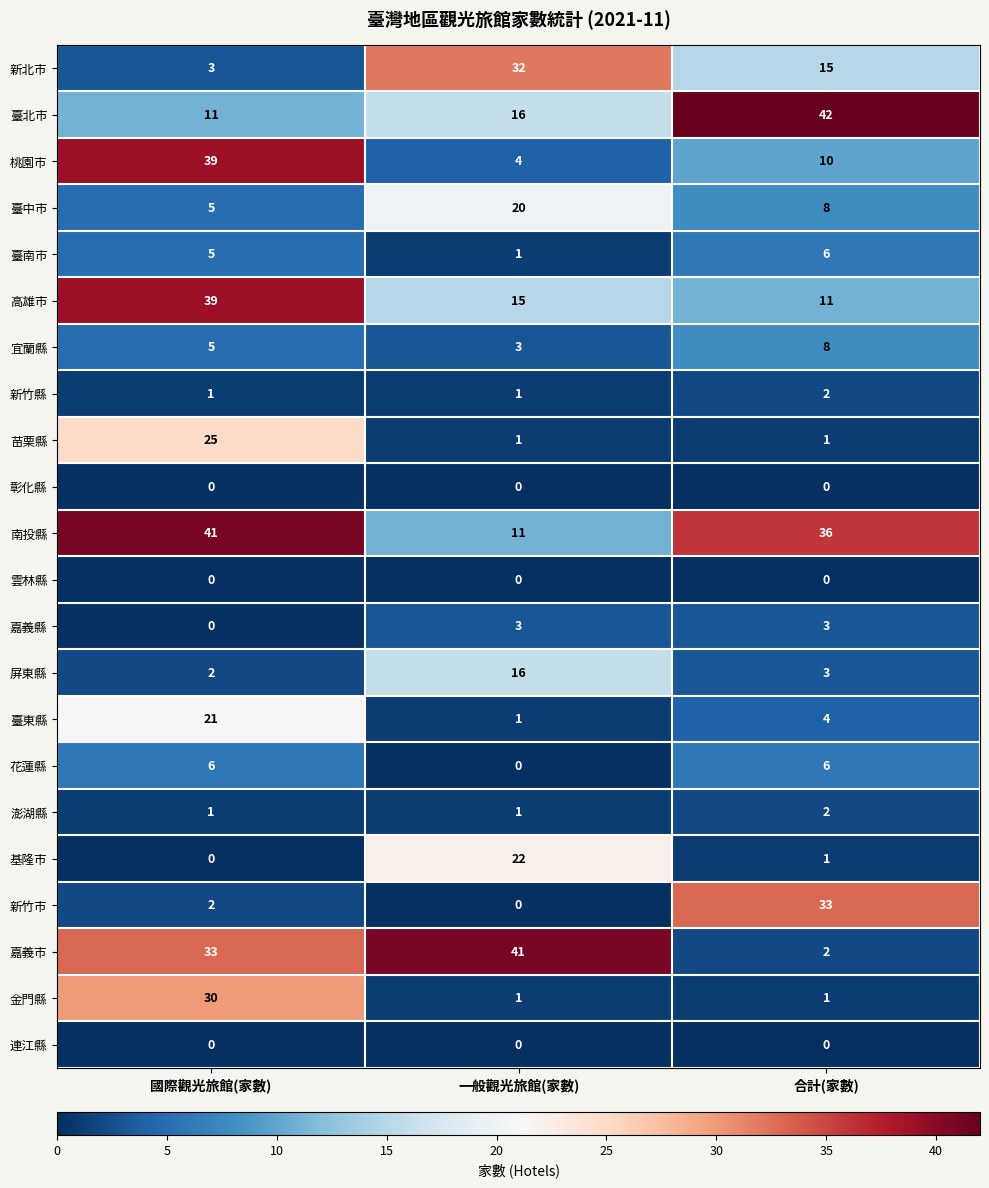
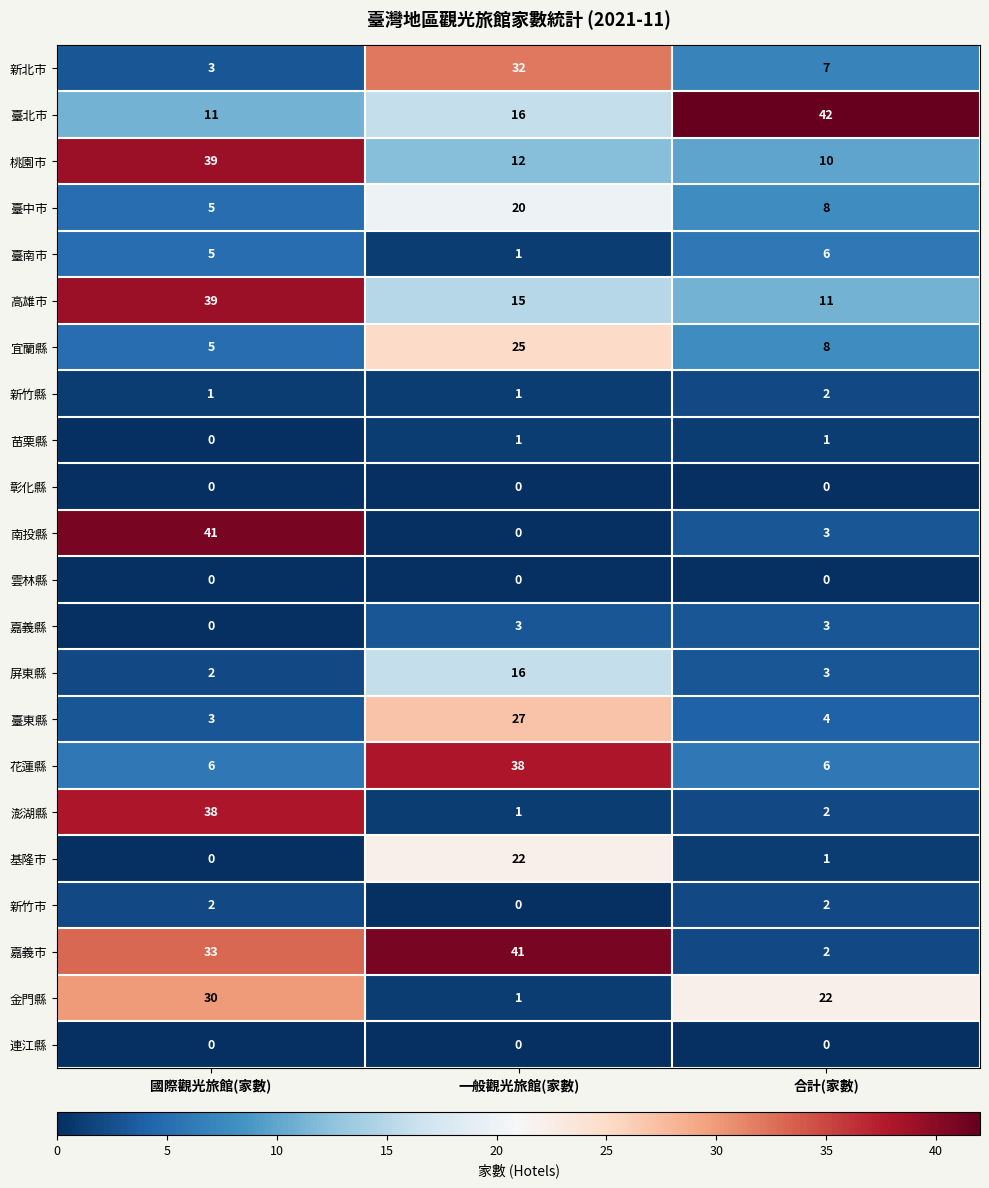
  {
    "新北市": {
      "國際觀光旅館(家數)": 3,
      "一般觀光旅館(家數)": 32,
-     "合計(家數)": 15
+     "合計(家數)": 7
    },
    "臺北市": {
      "國際觀光旅館(家數)": 11,
      "一般觀光旅館(家數)": 16,
      "合計(家數)": 42
    },
    "桃園市": {
      "國際觀光旅館(家數)": 39,
-     "一般觀光旅館(家數)": 4,
+     "一般觀光旅館(家數)": 12,
      "合計(家數)": 10
    },
    "臺中市": {
      "國際觀光旅館(家數)": 5,
      "一般觀光旅館(家數)": 20,
      "合計(家數)": 8
    },
    "臺南市": {
      "國際觀光旅館(家數)": 5,
      "一般觀光旅館(家數)": 1,
      "合計(家數)": 6
    },
    "高雄市": {
      "國際觀光旅館(家數)": 39,
      "一般觀光旅館(家數)": 15,
      "合計(家數)": 11
    },
    "宜蘭縣": {
      "國際觀光旅館(家數)": 5,
-     "一般觀光旅館(家數)": 3,
+     "一般觀光旅館(家數)": 25,
      "合計(家數)": 8
    },
    "新竹縣": {
      "國際觀光旅館(家數)": 1,
      "一般觀光旅館(家數)": 1,
      "合計(家數)": 2
    },
    "苗栗縣": {
-     "國際觀光旅館(家數)": 25,
+     "國際觀光旅館(家數)": 0,
      "一般觀光旅館(家數)": 1,
      "合計(家數)": 1
    },
    "彰化縣": {
      "國際觀光旅館(家數)": 0,
      "一般觀光旅館(家數)": 0,
      "合計(家數)": 0
    },
    "南投縣": {
      "國際觀光旅館(家數)": 41,
-     "一般觀光旅館(家數)": 11,
-     "合計(家數)": 36
+     "一般觀光旅館(家數)": 0,
+     "合計(家數)": 3
    },
    "雲林縣": {
      "國際觀光旅館(家數)": 0,
      "一般觀光旅館(家數)": 0,
      "合計(家數)": 0
    },
    "嘉義縣": {
      "國際觀光旅館(家數)": 0,
      "一般觀光旅館(家數)": 3,
      "合計(家數)": 3
    },
    "屏東縣": {
      "國際觀光旅館(家數)": 2,
      "一般觀光旅館(家數)": 16,
      "合計(家數)": 3
    },
    "臺東縣": {
-     "國際觀光旅館(家數)": 21,
-     "一般觀光旅館(家數)": 1,
+     "國際觀光旅館(家數)": 3,
+     "一般觀光旅館(家數)": 27,
      "合計(家數)": 4
    },
    "花蓮縣": {
      "國際觀光旅館(家數)": 6,
-     "一般觀光旅館(家數)": 0,
+     "一般觀光旅館(家數)": 38,
      "合計(家數)": 6
    },
    "澎湖縣": {
-     "國際觀光旅館(家數)": 1,
+     "國際觀光旅館(家數)": 38,
      "一般觀光旅館(家數)": 1,
      "合計(家數)": 2
    },
    "基隆市": {
      "國際觀光旅館(家數)": 0,
      "一般觀光旅館(家數)": 22,
      "合計(家數)": 1
    },
    "新竹市": {
      "國際觀光旅館(家數)": 2,
      "一般觀光旅館(家數)": 0,
-     "合計(家數)": 33
+     "合計(家數)": 2
    },
    "嘉義市": {
      "國際觀光旅館(家數)": 33,
      "一般觀光旅館(家數)": 41,
      "合計(家數)": 2
    },
    "金門縣": {
      "國際觀光旅館(家數)": 30,
      "一般觀光旅館(家數)": 1,
-     "合計(家數)": 1
+     "合計(家數)": 22
    },
    "連江縣": {
      "國際觀光旅館(家數)": 0,
      "一般觀光旅館(家數)": 0,
      "合計(家數)": 0
    }
  }
